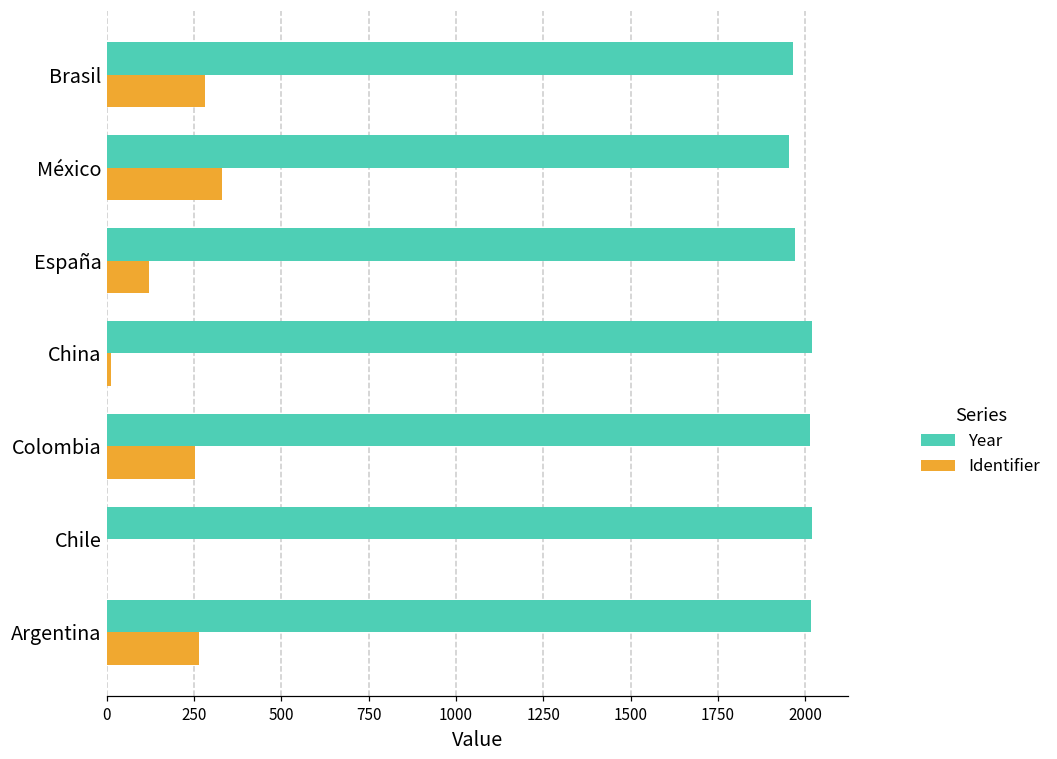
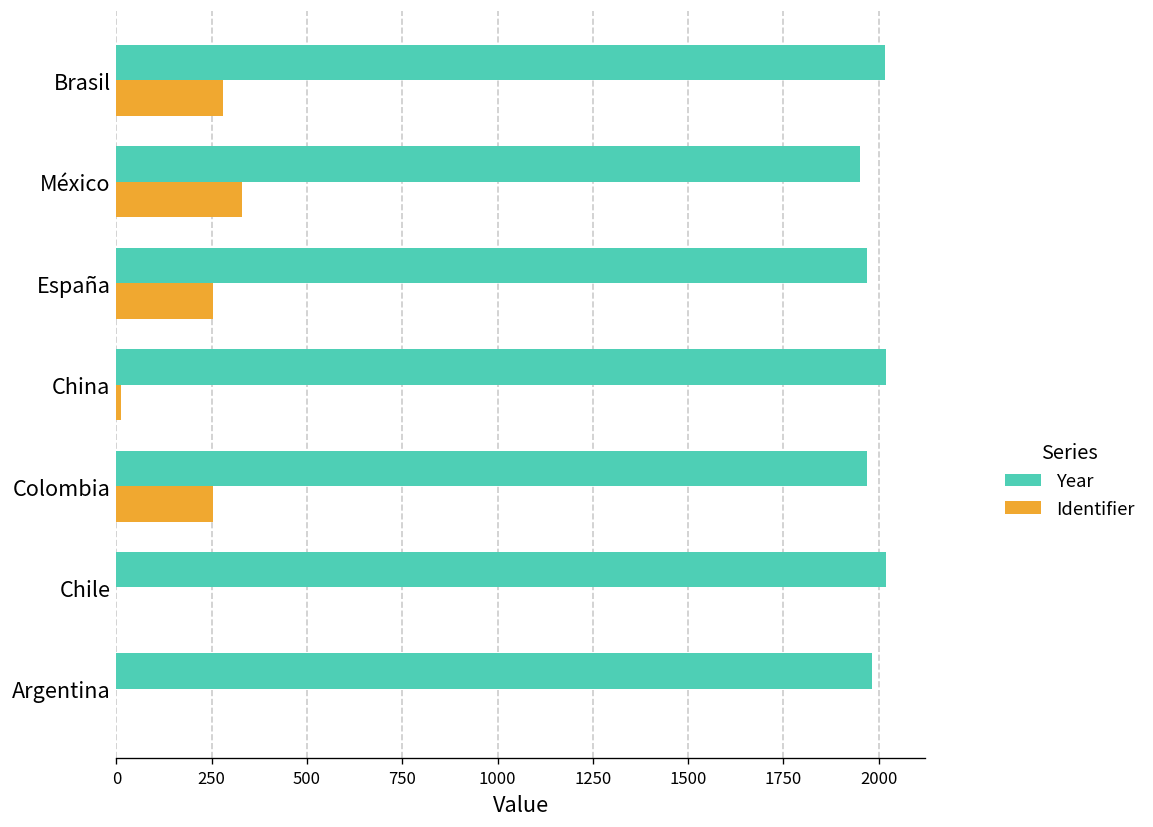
  {
    "Year": {
-     "Brasil": 1960,
+     "Brasil": 2020,
      "México": 1950,
      "España": 1970,
      "China": 2020,
-     "Colombia": 2010,
+     "Colombia": 1970,
      "Chile": 2020,
-     "Argentina": 2020
+     "Argentina": 1980
    },
    "Identifier": {
      "Brasil": 280,
      "México": 330,
-     "España": 120,
+     "España": 250,
      "China": 10,
      "Colombia": 250,
      "Chile": 0,
-     "Argentina": 270
+     "Argentina": 0
    }
  }
